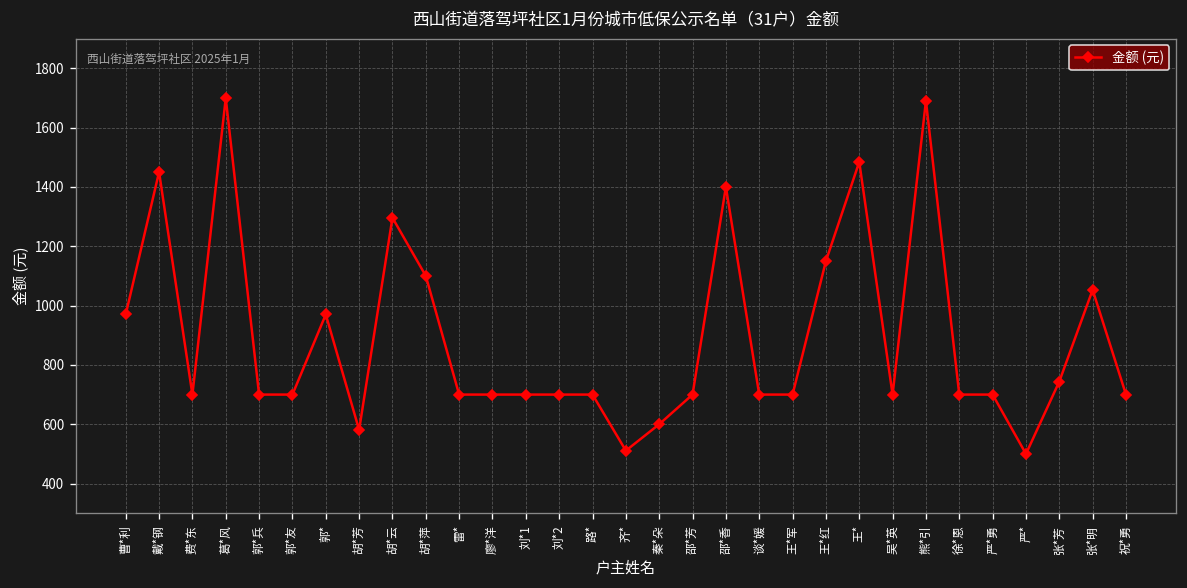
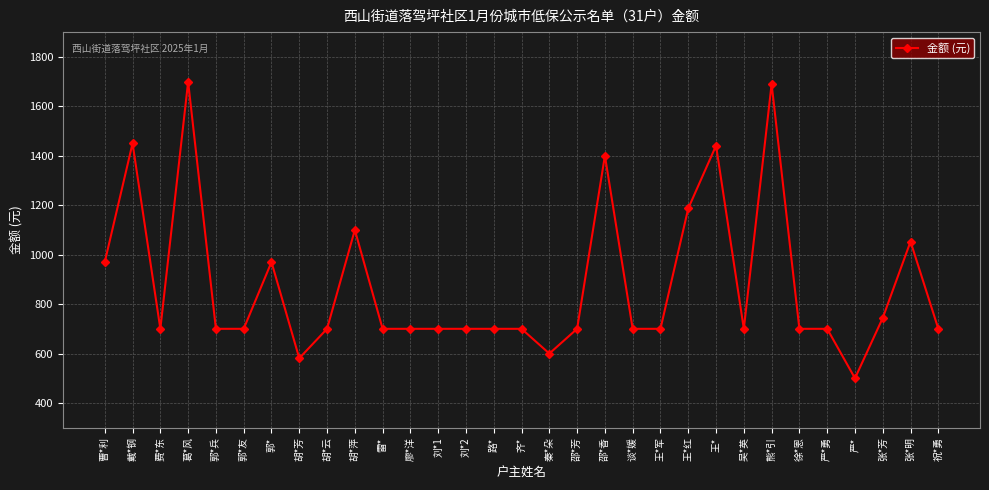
  {
    "曹*利": 970,
    "戴*钢": 1450,
    "费*东": 700,
    "葛*风": 1700,
    "郭*兵": 700,
    "郭*友": 700,
    "郭*": 970,
    "胡*芳": 580,
-   "胡*云": 1300,
+   "胡*云": 700,
    "胡*萍": 1100,
    "雷*": 700,
    "廖*洋": 700,
    "刘*1": 700,
    "刘*2": 700,
    "路*": 700,
-   "齐*": 510,
+   "齐*": 700,
    "秦*朵": 600,
    "邵*芳": 700,
    "邵*香": 1400,
    "谈*媛": 700,
    "王*军": 700,
-   "王*红": 1150,
-   "王*": 1480,
+   "王*红": 1190,
+   "王*": 1440,
    "吴*英": 700,
    "熊*引": 1690,
    "徐*恩": 700,
    "严*勇": 700,
    "严*": 500,
    "张*芳": 740,
    "张*明": 1050,
    "祝*勇": 700
  }
